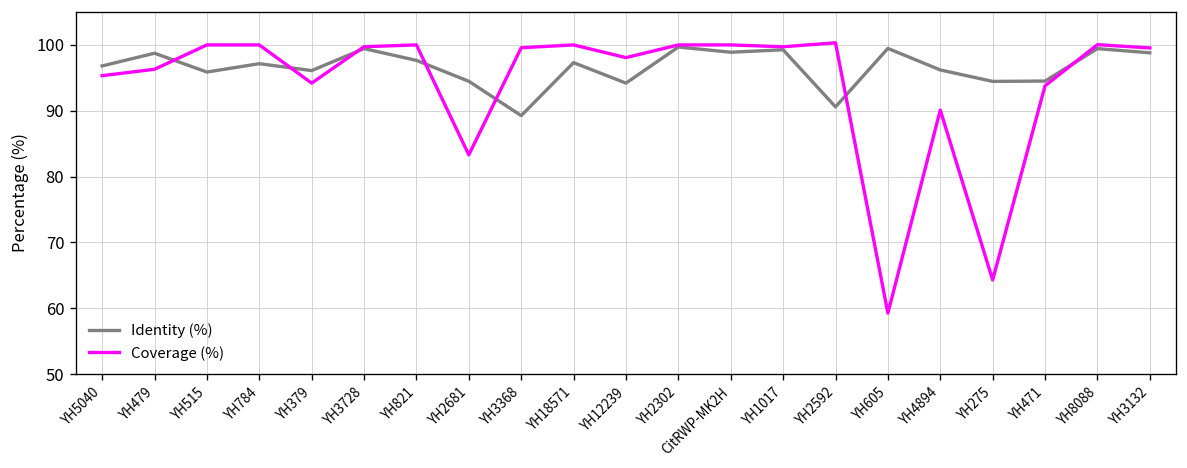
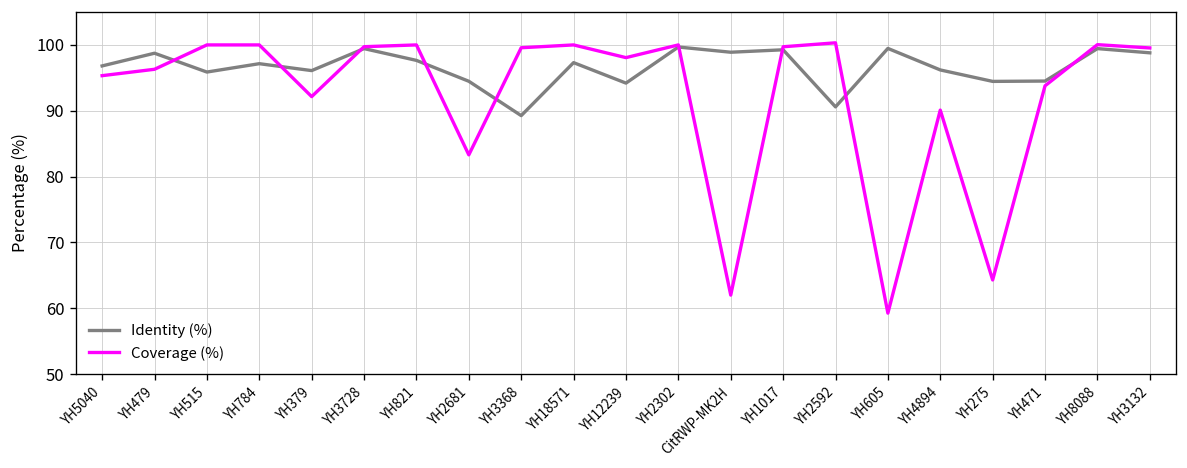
  {
    "Identity (%)": {
      "YH5040": 97,
      "YH479": 99,
      "YH515": 96,
      "YH784": 97,
      "YH379": 96,
      "YH821": 98,
      "YH2681": 94,
      "YH3368": 89,
      "YH18571": 97,
      "YH12239": 94,
      "CitRWP-MK2H": 99,
      "YH2592": 91,
      "YH605": 99,
      "YH4894": 96,
      "YH275": 94,
      "YH471": 95,
      "YH8088": 99,
      "YH3132": 99
    },
    "Coverage (%)": {
      "YH5040": 95,
      "YH479": 96,
      "YH515": 100,
      "YH784": 100,
-     "YH379": 94,
+     "YH379": 92,
      "YH821": 100,
      "YH2681": 83,
      "YH3368": 100,
      "YH18571": 100,
      "YH12239": 98,
-     "CitRWP-MK2H": 100,
+     "CitRWP-MK2H": 62,
      "YH2592": 100,
      "YH605": 59,
      "YH4894": 90,
      "YH275": 64,
      "YH471": 94,
      "YH8088": 100,
      "YH3132": 100
    }
  }
